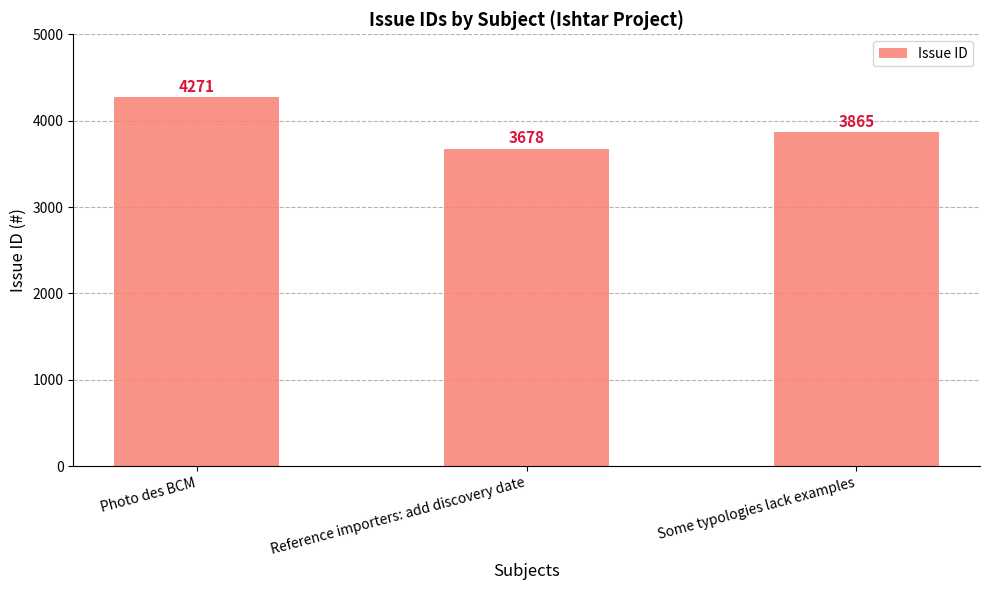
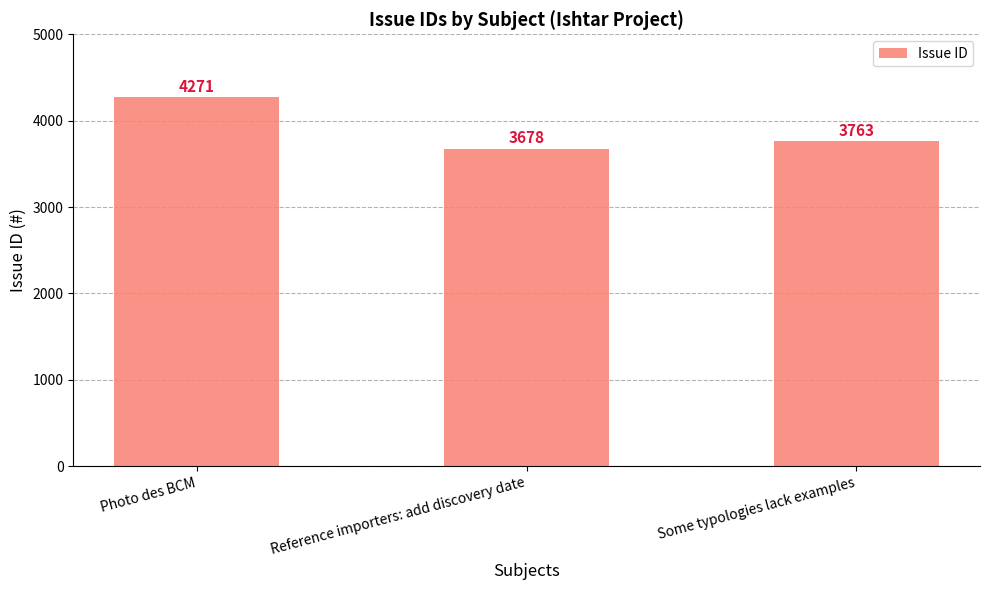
  {
    "Photo des BCM": 4271,
    "Reference importers: add discovery date": 3678,
-   "Some typologies lack examples": 3865
+   "Some typologies lack examples": 3763
  }
